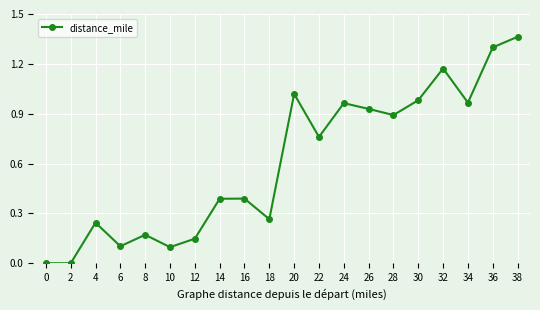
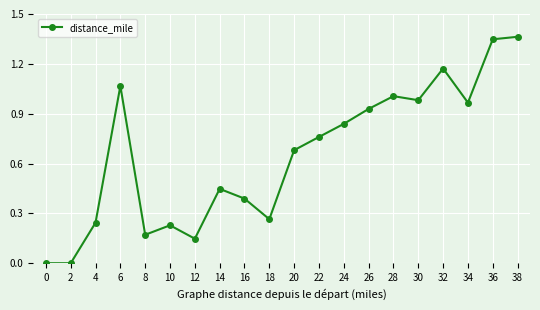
  {
    "0": 0.00,
    "2": 0.00,
    "4": 0.24,
-   "6": 0.10,
+   "6": 1.07,
    "8": 0.17,
-   "10": 0.10,
+   "10": 0.23,
    "12": 0.15,
-   "14": 0.39,
+   "14": 0.45,
    "16": 0.39,
    "18": 0.26,
-   "20": 1.02,
+   "20": 0.68,
    "22": 0.76,
-   "24": 0.96,
+   "24": 0.84,
    "26": 0.93,
-   "28": 0.89,
+   "28": 1.01,
    "30": 0.98,
    "32": 1.17,
    "34": 0.97,
-   "36": 1.30,
+   "36": 1.35,
    "38": 1.36
  }
